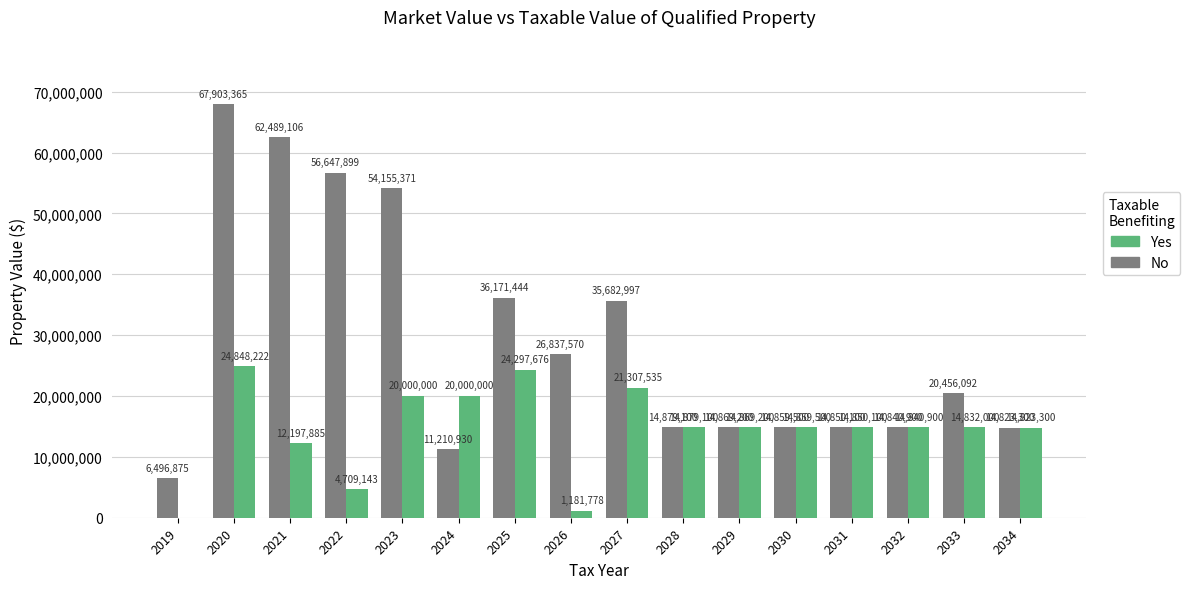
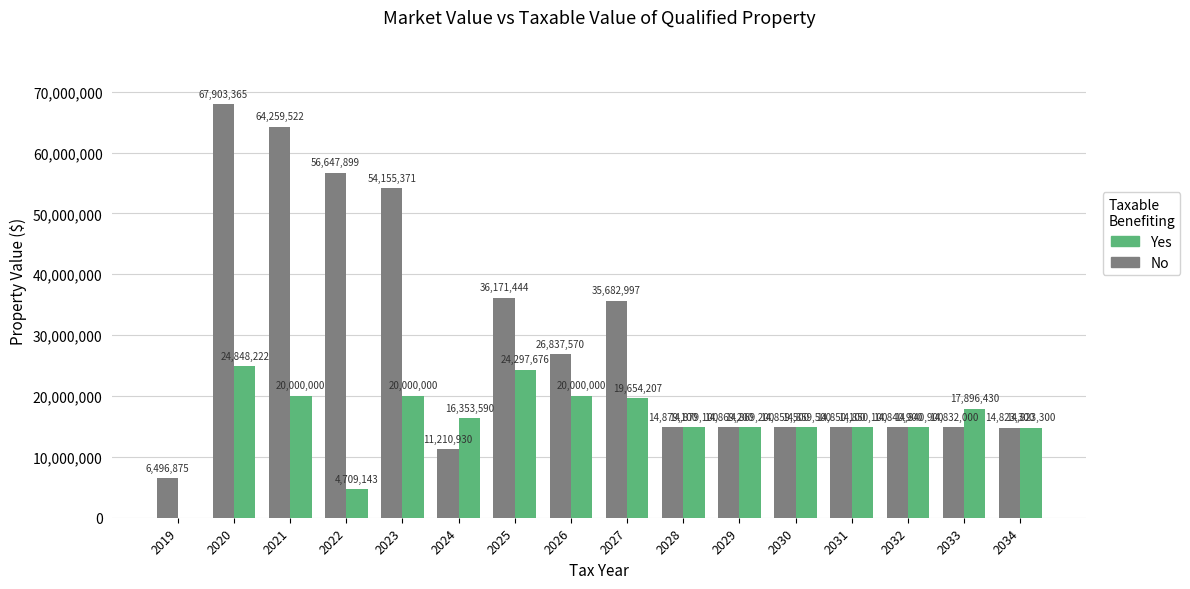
  {
    "No": {
      "2019": "6,496,875",
      "2020": "67,903,365",
-     "2021": "62,489,106",
+     "2021": "64,259,522",
      "2022": "56,647,899",
      "2023": "54,155,371",
      "2024": "11,210,930",
      "2025": "36,171,444",
      "2026": "26,837,570",
      "2027": "35,682,997",
-     "2033": "20,456,092"
+     "2033": "14,832,000"
    },
    "Yes": {
      "2020": "24,848,222",
-     "2021": "12,197,885",
+     "2021": "20,000,000",
      "2022": "4,709,143",
      "2023": "20,000,000",
-     "2024": "20,000,000",
+     "2024": "16,353,590",
      "2025": "24,297,676",
-     "2026": "1,181,778",
-     "2027": "21,307,535",
-     "2033": "14,832,000"
+     "2026": "20,000,000",
+     "2027": "19,654,207",
+     "2033": "17,896,430"
    }
  }
